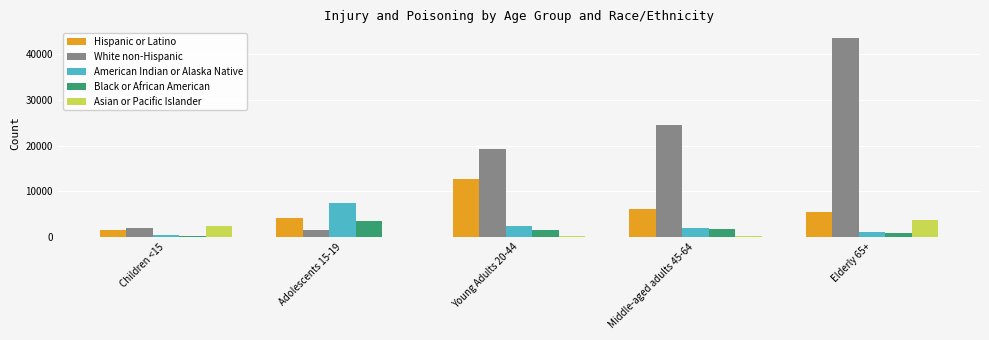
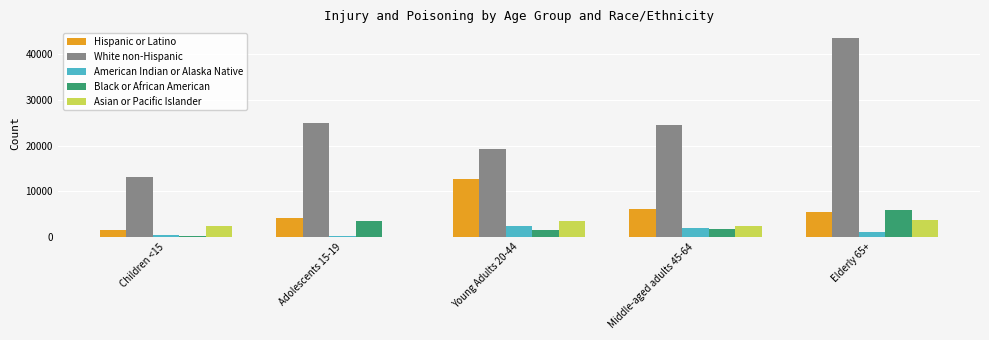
  {
    "Hispanic or Latino": {
      "Children <15": 2000,
      "Adolescents 15-19": 4000,
      "Young Adults 20-44": 13000,
      "Middle-aged adults 45-64": 6000,
      "Elderly 65+": 6000
    },
    "White non-Hispanic": {
-     "Children <15": 2000,
-     "Adolescents 15-19": 2000,
+     "Children <15": 13000,
+     "Adolescents 15-19": 25000,
      "Young Adults 20-44": 19000,
      "Middle-aged adults 45-64": 25000,
      "Elderly 65+": 43000
    },
    "American Indian or Alaska Native": {
-     "Adolescents 15-19": 7000,
+     "Adolescents 15-19": 0,
      "Young Adults 20-44": 2000,
      "Middle-aged adults 45-64": 2000,
      "Elderly 65+": 1000
    },
    "Black or African American": {
      "Adolescents 15-19": 4000,
      "Young Adults 20-44": 2000,
      "Middle-aged adults 45-64": 2000,
-     "Elderly 65+": 1000
+     "Elderly 65+": 6000
    },
    "Asian or Pacific Islander": {
      "Children <15": 2000,
-     "Young Adults 20-44": 0,
-     "Middle-aged adults 45-64": 0,
+     "Young Adults 20-44": 4000,
+     "Middle-aged adults 45-64": 2000,
      "Elderly 65+": 4000
    }
  }
